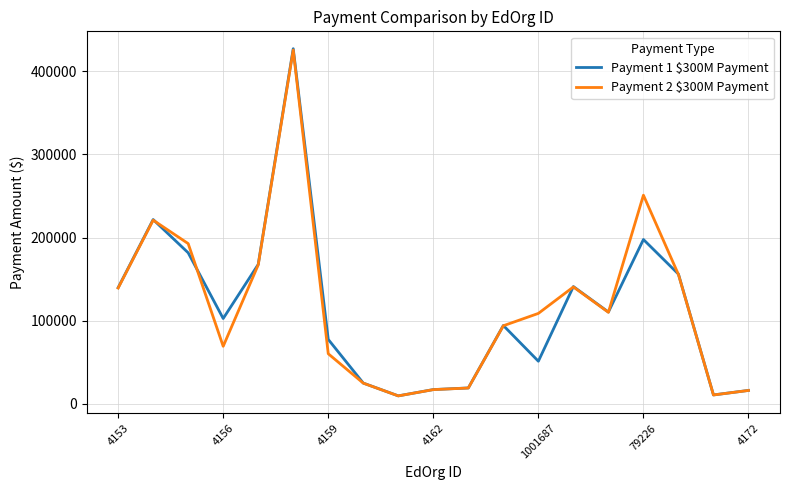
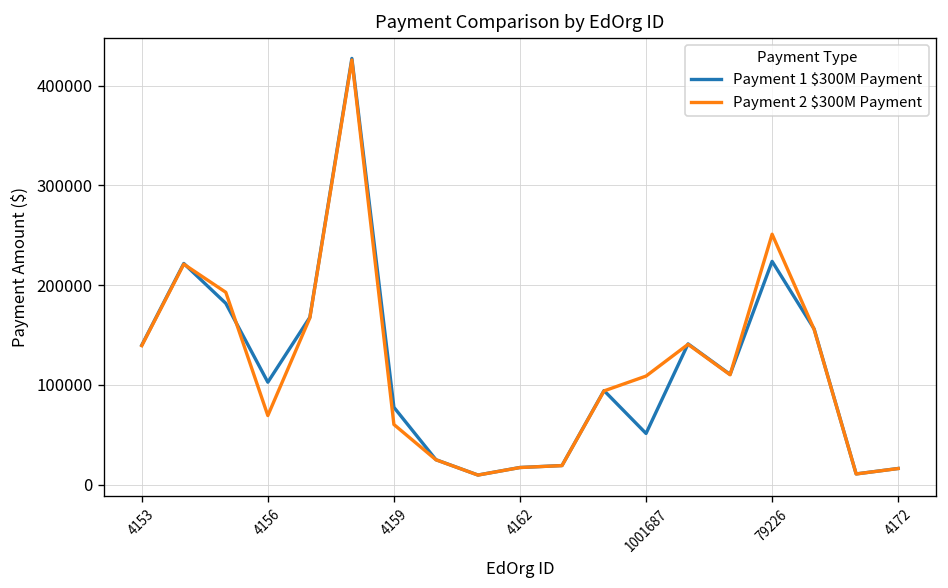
  {
    "Payment 1 $300M Payment": {
      "4156": 100000,
      "4159": 80000,
      "1001687": 50000,
-     "79226": 200000
+     "79226": 220000
    },
    "Payment 2 $300M Payment": {
      "4156": 70000,
      "4159": 60000,
      "1001687": 110000,
      "79226": 250000
    }
  }
